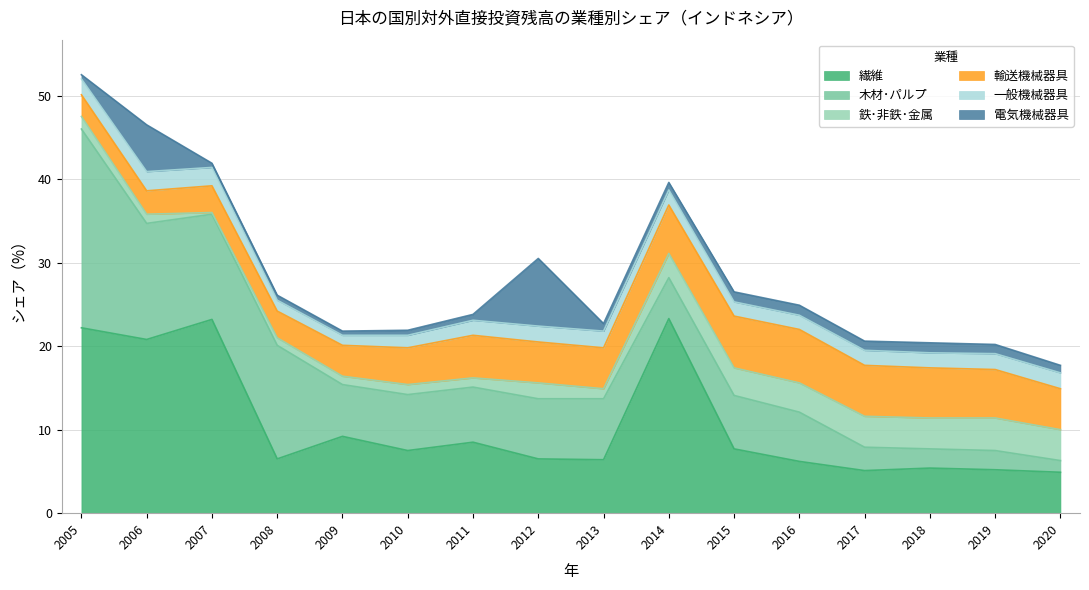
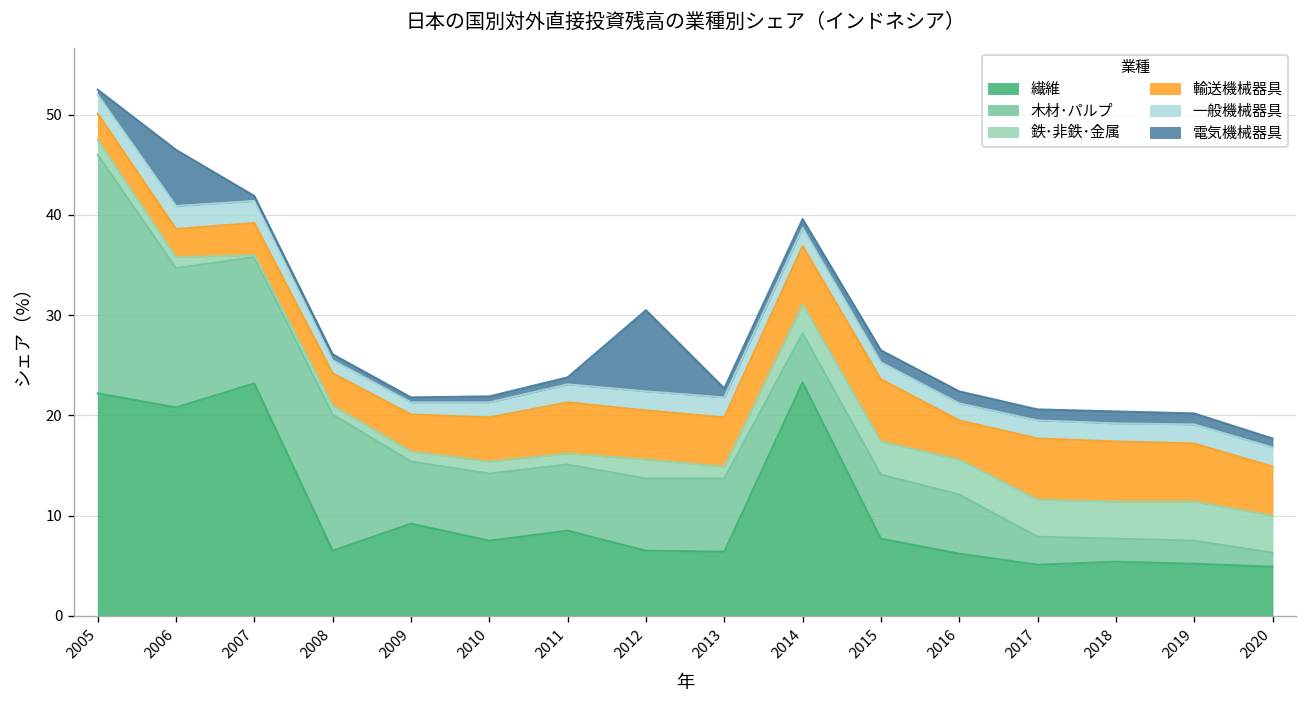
  {
    "繊維": {
      "2005": 22,
      "2006": 21,
      "2007": 23,
      "2008": 7,
      "2009": 9,
      "2010": 8,
      "2011": 9,
      "2012": 7,
      "2013": 6,
      "2014": 23,
      "2015": 8,
      "2016": 6,
      "2017": 5,
      "2018": 5,
      "2019": 5,
      "2020": 5
    },
    "輸送機械器具": {
      "2005": 3,
      "2006": 3,
      "2007": 3,
      "2008": 3,
      "2009": 4,
      "2010": 4,
      "2011": 5,
      "2012": 5,
      "2013": 5,
      "2014": 6,
      "2015": 6,
-     "2016": 6,
+     "2016": 4,
      "2017": 6,
      "2018": 6,
      "2019": 6,
      "2020": 5
    },
    "電気機械器具": {
      "2005": 1,
      "2006": 6,
      "2007": 1,
      "2008": 1,
      "2009": 1,
      "2010": 1,
      "2011": 1,
      "2012": 8,
      "2013": 1,
      "2014": 1,
      "2015": 1,
      "2016": 1,
      "2017": 1,
      "2018": 1,
      "2019": 1,
      "2020": 1
    }
  }
